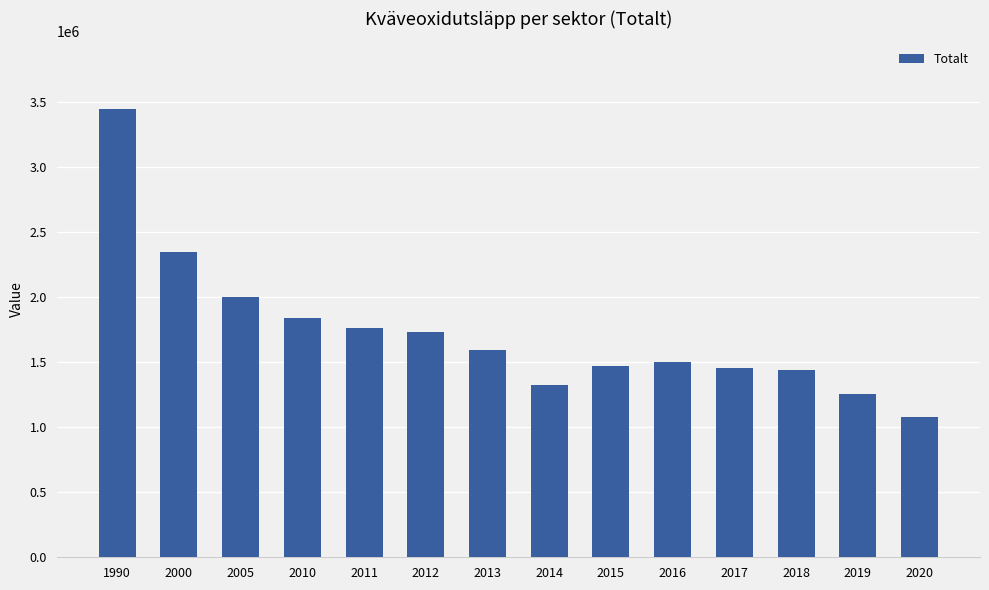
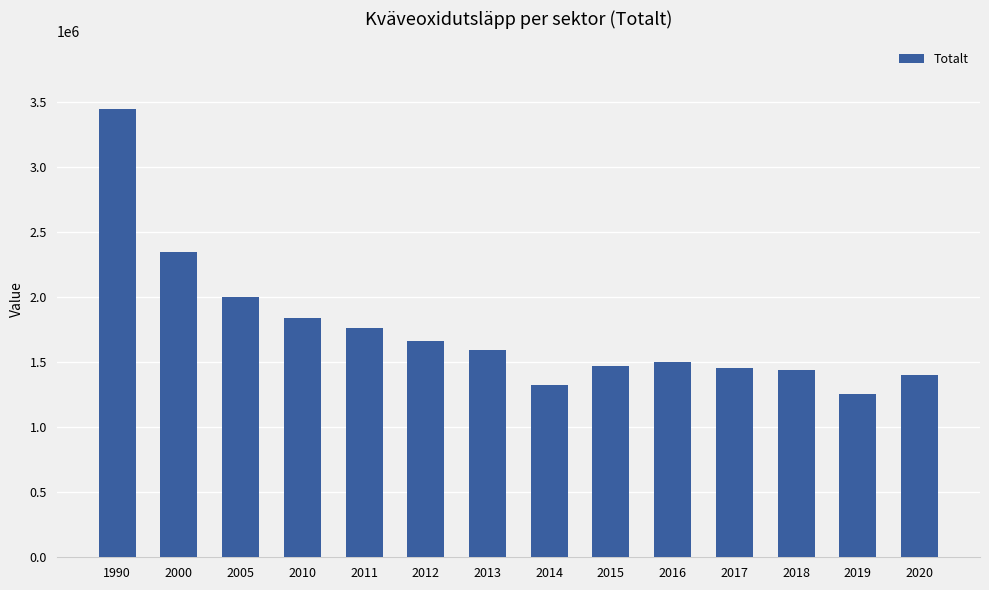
  {
    "1990": 3450000,
    "2000": 2350000,
    "2005": 2000000,
    "2010": 1840000,
    "2011": 1760000,
-   "2012": 1730000,
+   "2012": 1670000,
    "2013": 1600000,
    "2014": 1330000,
    "2015": 1470000,
    "2016": 1500000,
    "2017": 1460000,
    "2018": 1440000,
    "2019": 1250000,
-   "2020": 1080000
+   "2020": 1400000
  }
